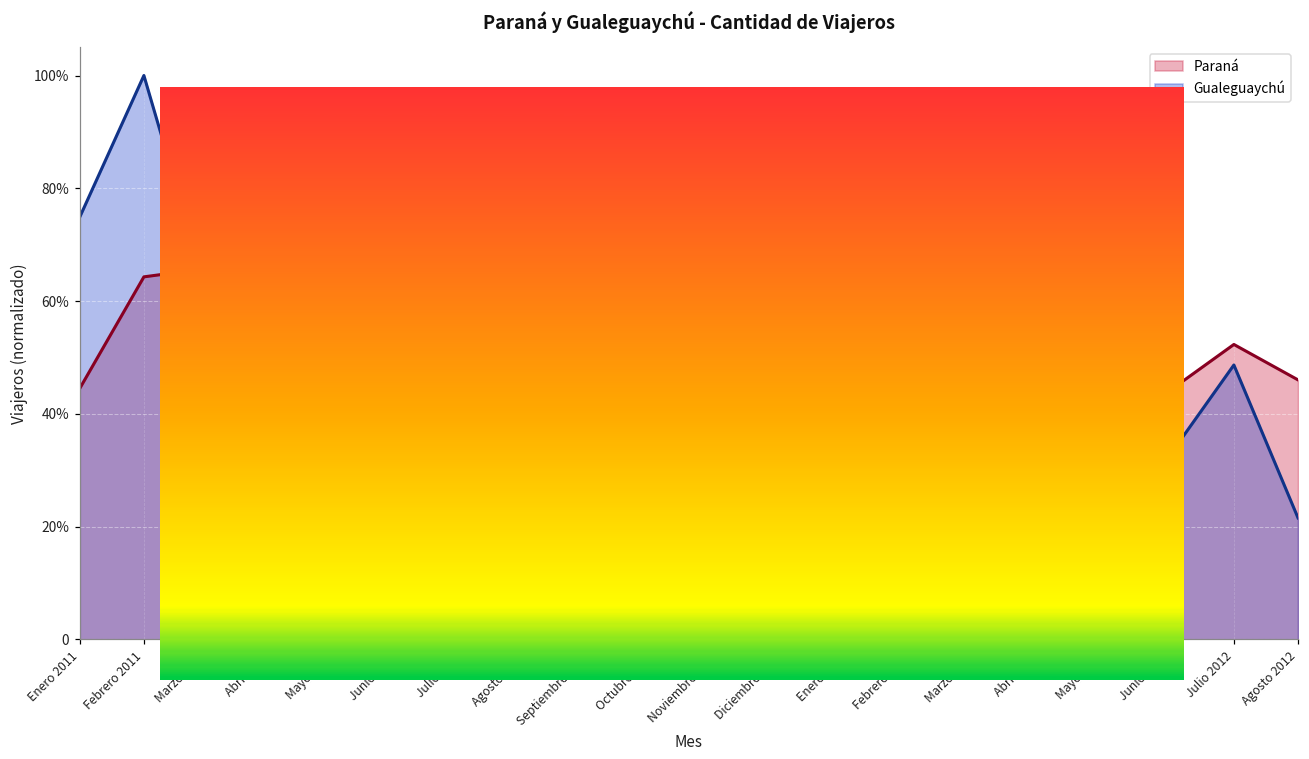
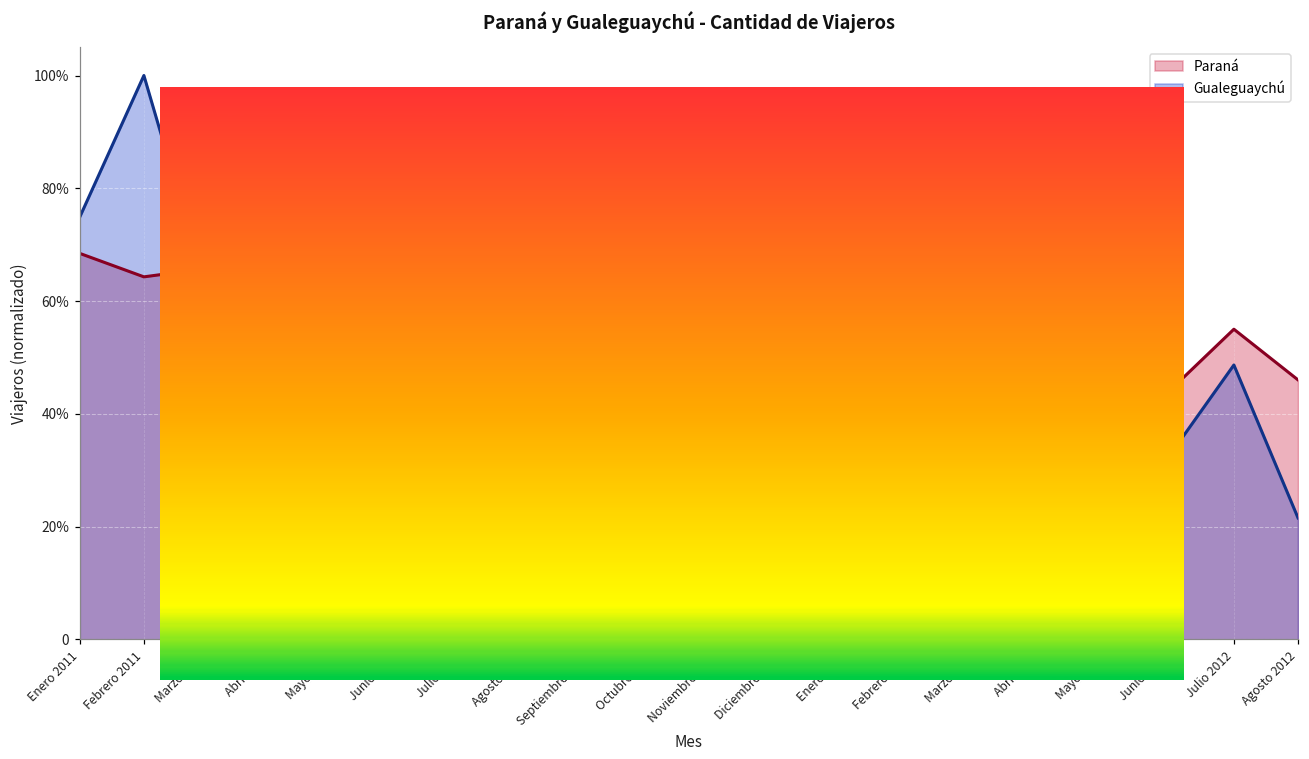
  {
    "Paraná": {
-     "Enero 2011": "45%",
+     "Enero 2011": "68%",
      "Febrero 2011": "64%",
-     "Julio 2012": "52%",
+     "Julio 2012": "55%",
      "Agosto 2012": "46%"
    },
    "Gualeguaychú": {
      "Enero 2011": "75%",
      "Febrero 2011": "100%",
      "Julio 2012": "49%",
      "Agosto 2012": "22%"
    }
  }
